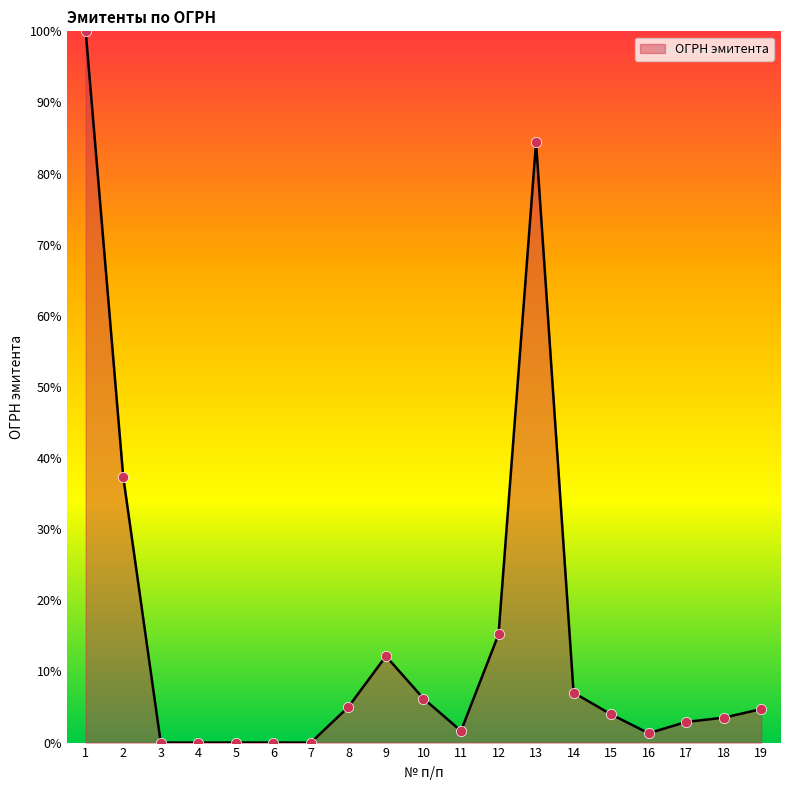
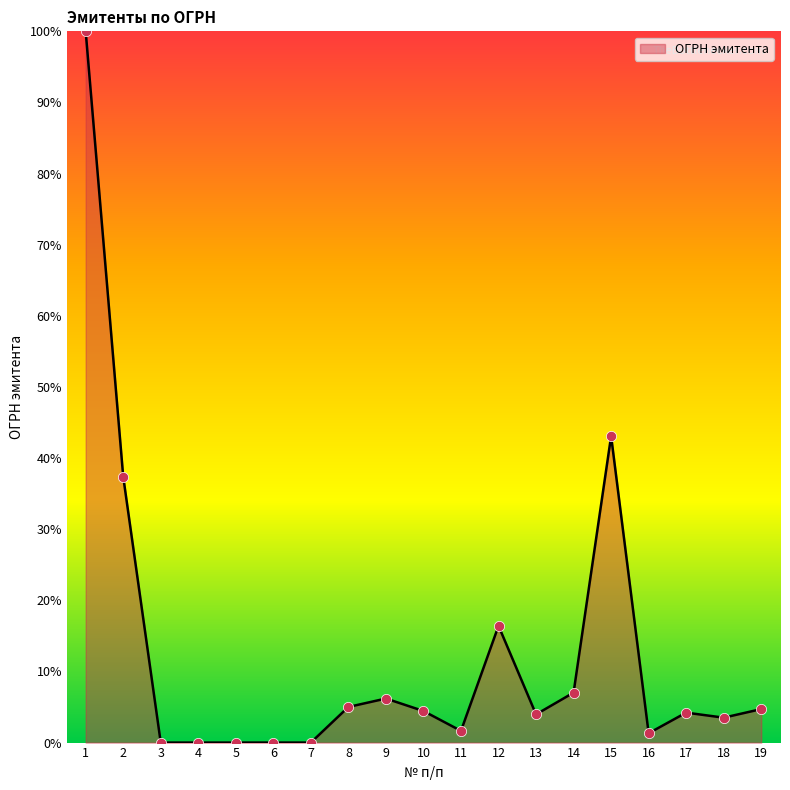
  {
    "1": "100%",
    "2": "37%",
    "3": "0%",
    "4": "0%",
    "5": "0%",
    "6": "0%",
    "7": "0%",
    "8": "5%",
-   "9": "12%",
-   "10": "6%",
+   "9": "6%",
+   "10": "4%",
    "11": "2%",
-   "12": "15%",
-   "13": "84%",
+   "12": "16%",
+   "13": "4%",
    "14": "7%",
-   "15": "4%",
+   "15": "43%",
    "16": "1%",
-   "17": "3%",
+   "17": "4%",
    "18": "4%",
    "19": "5%"
  }
